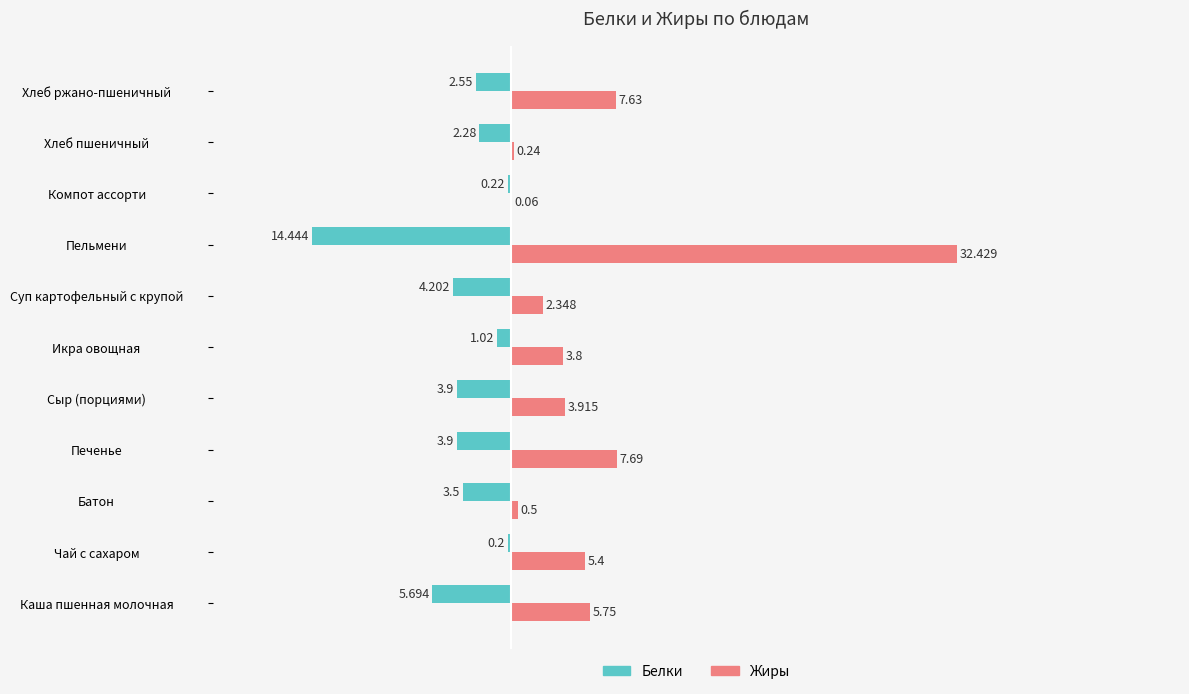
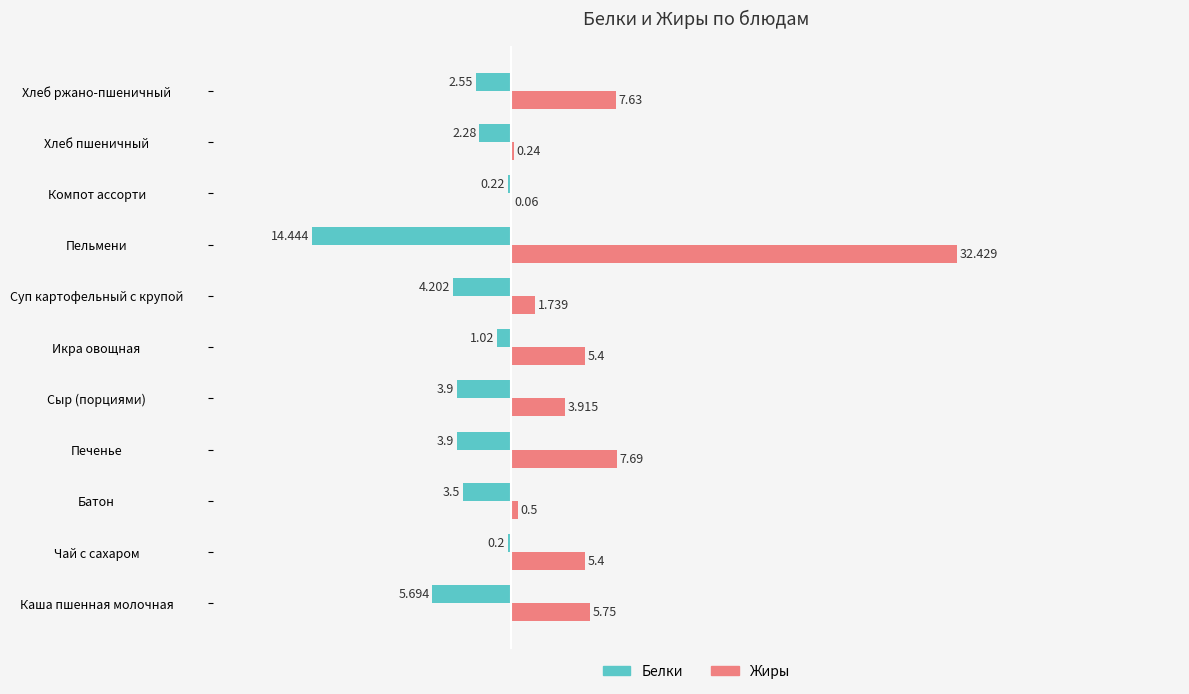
  {
    "Жиры": {
      "Хлеб ржано-пшеничный": 7.63,
      "Хлеб пшеничный": 0.24,
      "Компот ассорти": 0.06,
      "Пельмени": 32.429,
-     "Суп картофельный с крупой": 2.348,
-     "Икра овощная": 3.8,
+     "Суп картофельный с крупой": 1.739,
+     "Икра овощная": 5.4,
      "Сыр (порциями)": 3.915,
      "Печенье": 7.69,
      "Батон": 0.5,
      "Чай с сахаром": 5.4,
      "Каша пшенная молочная": 5.75
    }
  }
